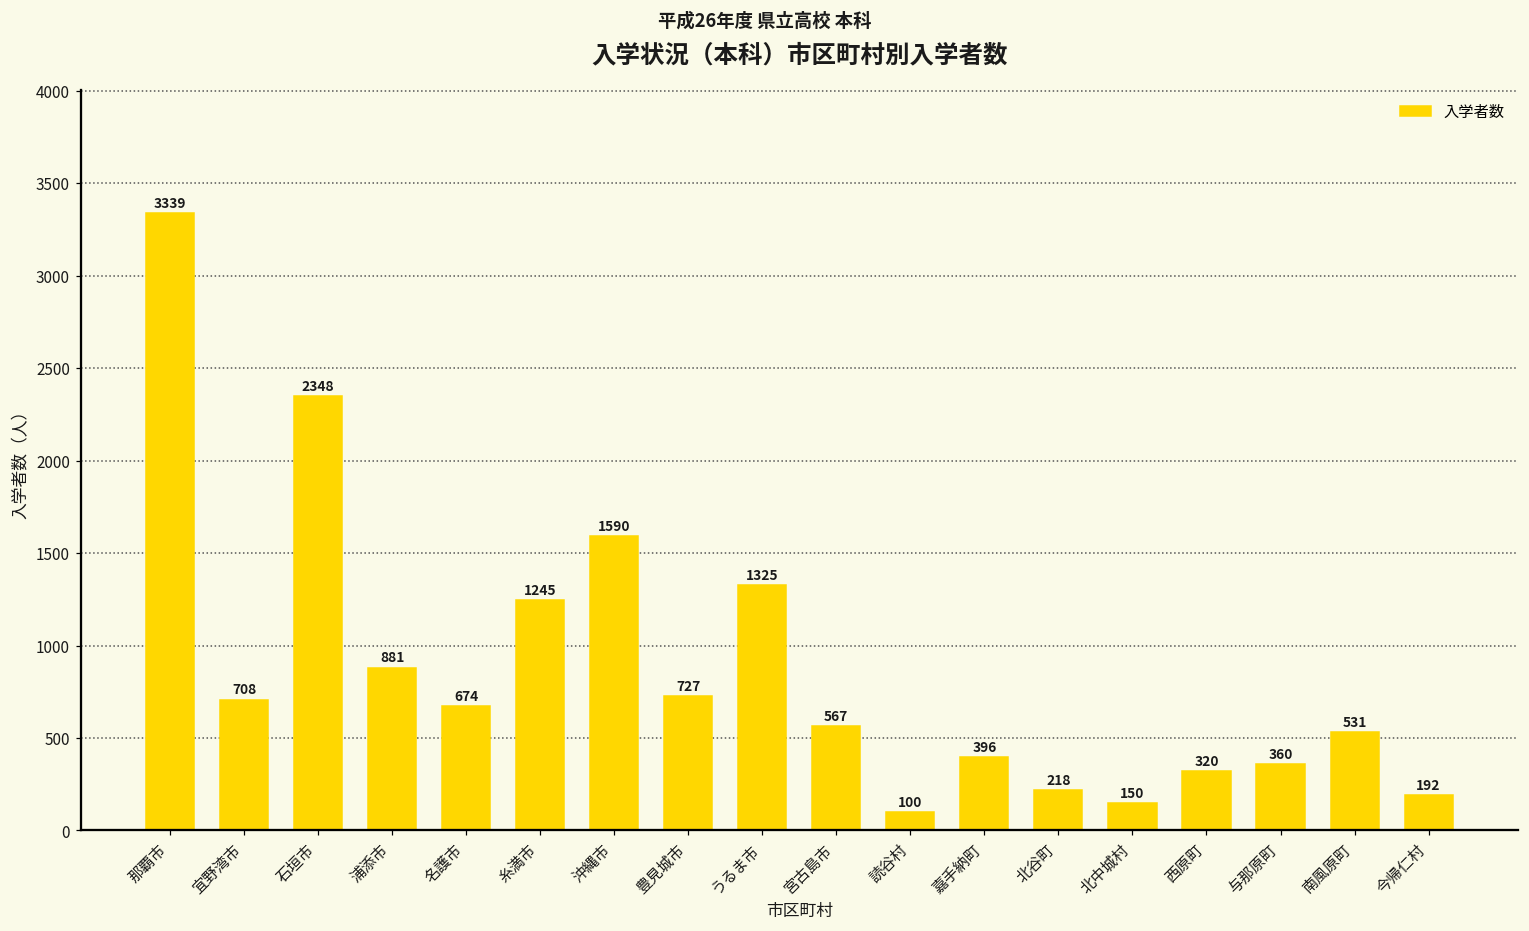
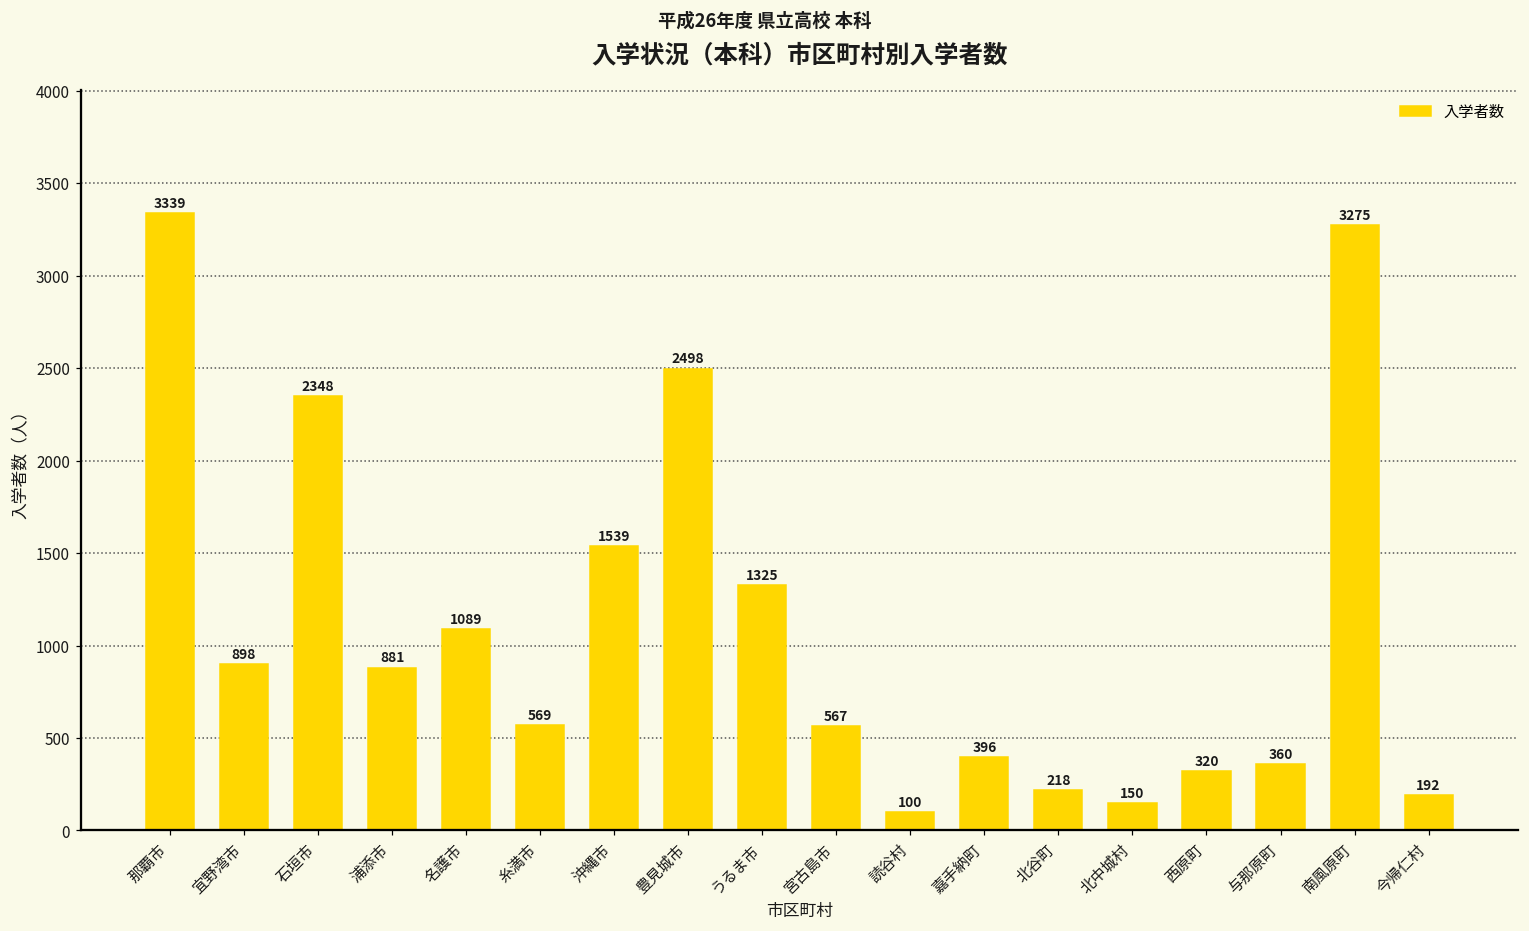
  {
    "那覇市": 3339,
-   "宜野湾市": 708,
+   "宜野湾市": 898,
    "石垣市": 2348,
    "浦添市": 881,
-   "名護市": 674,
-   "糸満市": 1245,
-   "沖縄市": 1590,
-   "豊見城市": 727,
+   "名護市": 1089,
+   "糸満市": 569,
+   "沖縄市": 1539,
+   "豊見城市": 2498,
    "うるま市": 1325,
    "宮古島市": 567,
    "読谷村": 100,
    "嘉手納町": 396,
    "北谷町": 218,
    "北中城村": 150,
    "西原町": 320,
    "与那原町": 360,
-   "南風原町": 531,
+   "南風原町": 3275,
    "今帰仁村": 192
  }
